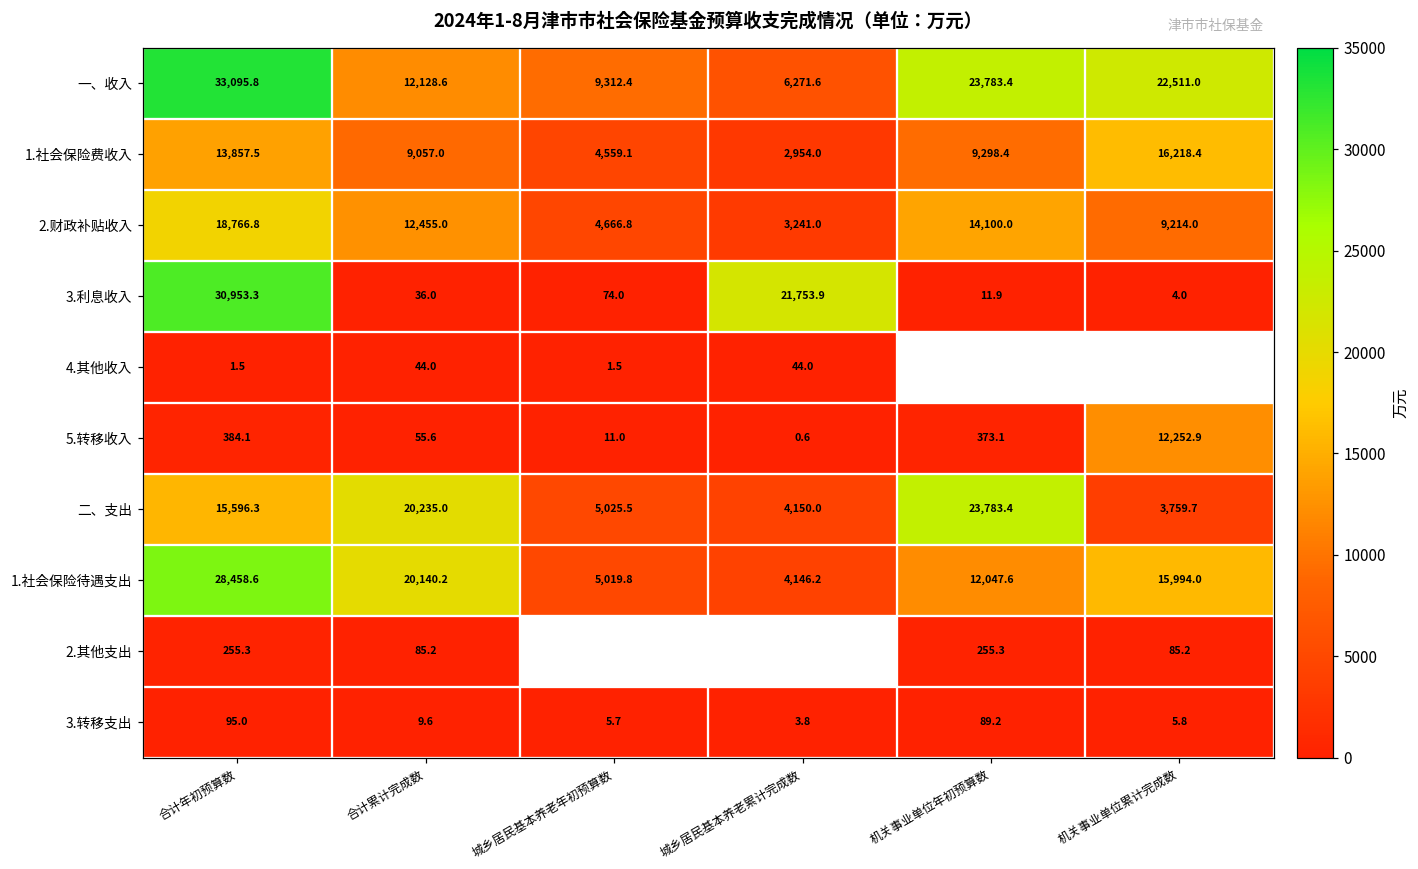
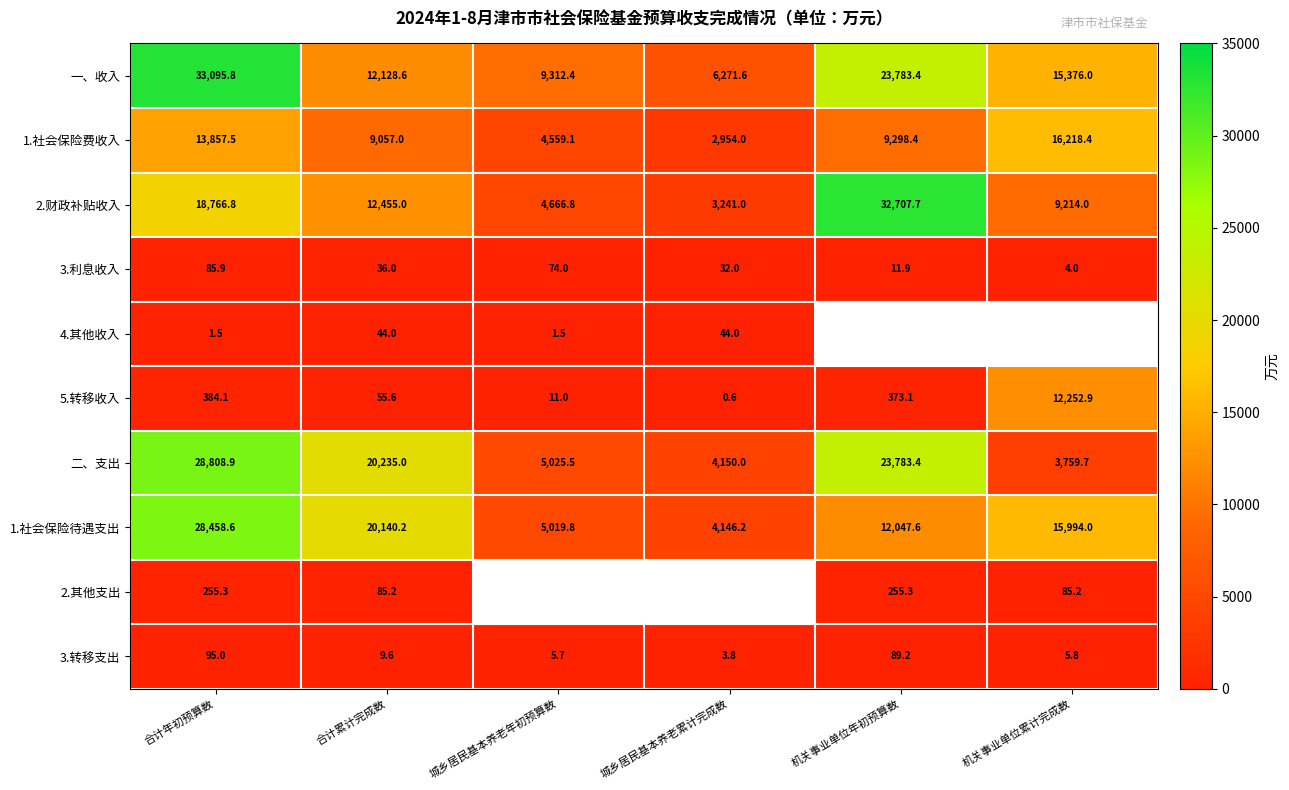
  {
    "一、收入": {
      "合计年初预算数": "33,095.8",
      "合计累计完成数": "12,128.6",
      "城乡居民基本养老年初预算数": "9,312.4",
      "城乡居民基本养老累计完成数": "6,271.6",
      "机关事业单位年初预算数": "23,783.4",
-     "机关事业单位累计完成数": "22,511.0"
+     "机关事业单位累计完成数": "15,376.0"
    },
    "1.社会保险费收入": {
      "合计年初预算数": "13,857.5",
      "合计累计完成数": "9,057.0",
      "城乡居民基本养老年初预算数": "4,559.1",
      "城乡居民基本养老累计完成数": "2,954.0",
      "机关事业单位年初预算数": "9,298.4",
      "机关事业单位累计完成数": "16,218.4"
    },
    "2.财政补贴收入": {
      "合计年初预算数": "18,766.8",
      "合计累计完成数": "12,455.0",
      "城乡居民基本养老年初预算数": "4,666.8",
      "城乡居民基本养老累计完成数": "3,241.0",
-     "机关事业单位年初预算数": "14,100.0",
+     "机关事业单位年初预算数": "32,707.7",
      "机关事业单位累计完成数": "9,214.0"
    },
    "3.利息收入": {
-     "合计年初预算数": "30,953.3",
+     "合计年初预算数": "85.9",
      "合计累计完成数": "36.0",
      "城乡居民基本养老年初预算数": "74.0",
-     "城乡居民基本养老累计完成数": "21,753.9",
+     "城乡居民基本养老累计完成数": "32.0",
      "机关事业单位年初预算数": "11.9",
      "机关事业单位累计完成数": "4.0"
    },
    "4.其他收入": {
      "合计年初预算数": "1.5",
      "合计累计完成数": "44.0",
      "城乡居民基本养老年初预算数": "1.5",
      "城乡居民基本养老累计完成数": "44.0"
    },
    "5.转移收入": {
      "合计年初预算数": "384.1",
      "合计累计完成数": "55.6",
      "城乡居民基本养老年初预算数": "11.0",
      "城乡居民基本养老累计完成数": "0.6",
      "机关事业单位年初预算数": "373.1",
      "机关事业单位累计完成数": "12,252.9"
    },
    "二、支出": {
-     "合计年初预算数": "15,596.3",
+     "合计年初预算数": "28,808.9",
      "合计累计完成数": "20,235.0",
      "城乡居民基本养老年初预算数": "5,025.5",
      "城乡居民基本养老累计完成数": "4,150.0",
      "机关事业单位年初预算数": "23,783.4",
      "机关事业单位累计完成数": "3,759.7"
    },
    "1.社会保险待遇支出": {
      "合计年初预算数": "28,458.6",
      "合计累计完成数": "20,140.2",
      "城乡居民基本养老年初预算数": "5,019.8",
      "城乡居民基本养老累计完成数": "4,146.2",
      "机关事业单位年初预算数": "12,047.6",
      "机关事业单位累计完成数": "15,994.0"
    },
    "2.其他支出": {
      "合计年初预算数": "255.3",
      "合计累计完成数": "85.2",
      "机关事业单位年初预算数": "255.3",
      "机关事业单位累计完成数": "85.2"
    },
    "3.转移支出": {
      "合计年初预算数": "95.0",
      "合计累计完成数": "9.6",
      "城乡居民基本养老年初预算数": "5.7",
      "城乡居民基本养老累计完成数": "3.8",
      "机关事业单位年初预算数": "89.2",
      "机关事业单位累计完成数": "5.8"
    }
  }
